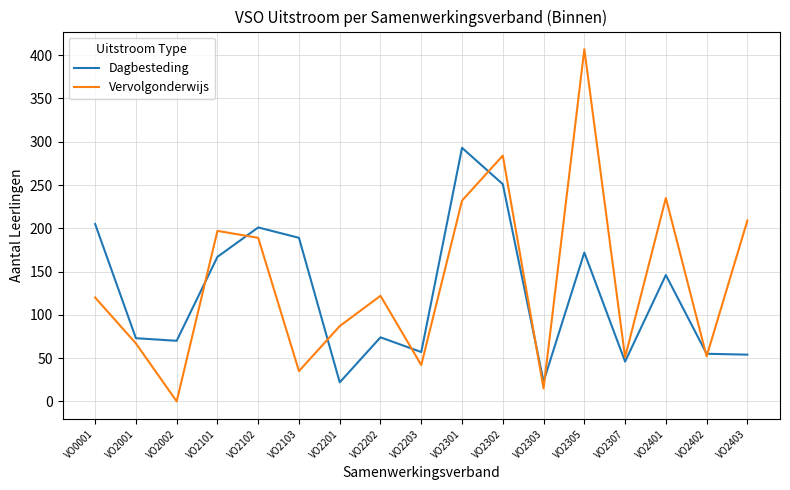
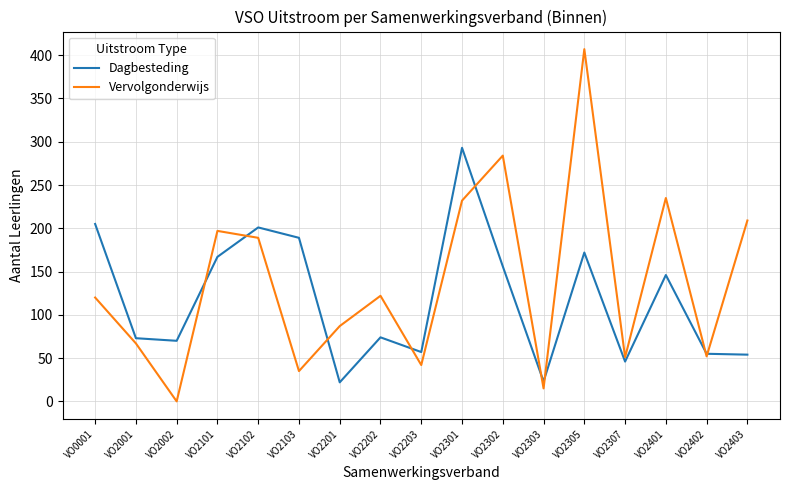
  {
    "Dagbesteding": {
      "VO0001": 210,
      "VO2001": 70,
      "VO2002": 70,
      "VO2101": 170,
      "VO2102": 200,
      "VO2103": 190,
      "VO2201": 20,
      "VO2202": 70,
      "VO2203": 60,
      "VO2301": 290,
-     "VO2302": 250,
+     "VO2302": 160,
      "VO2303": 20,
      "VO2305": 170,
      "VO2307": 50,
      "VO2401": 150,
      "VO2402": 60,
      "VO2403": 50
    },
    "Vervolgonderwijs": {
      "VO0001": 120,
      "VO2001": 70,
      "VO2002": 0,
      "VO2101": 200,
      "VO2102": 190,
      "VO2103": 40,
      "VO2201": 90,
      "VO2202": 120,
      "VO2203": 40,
      "VO2301": 230,
      "VO2302": 280,
      "VO2303": 20,
      "VO2305": 410,
      "VO2307": 50,
      "VO2401": 240,
      "VO2402": 50,
      "VO2403": 210
    }
  }
